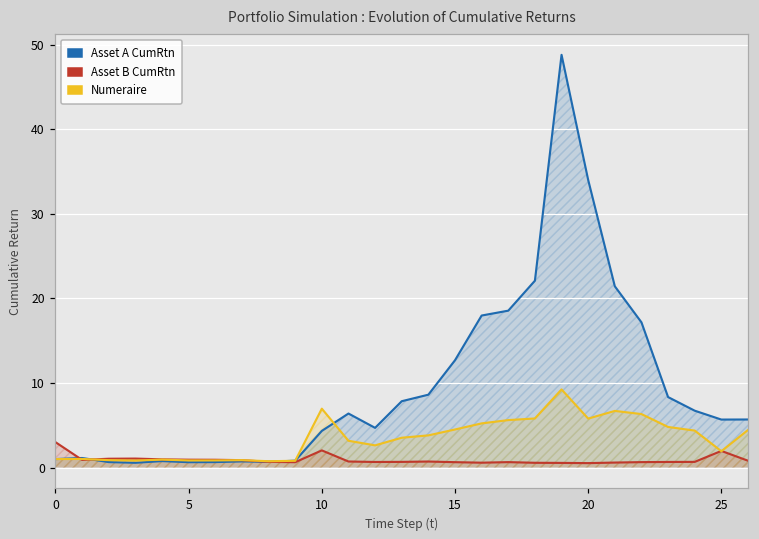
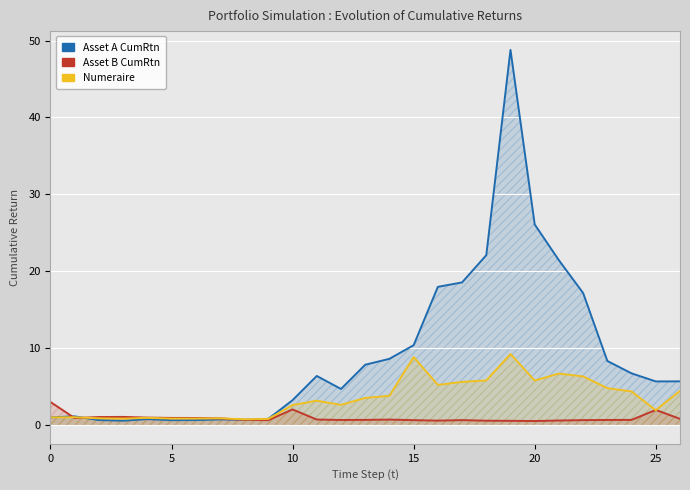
  {
    "Asset A CumRtn": {
-     "10": 4,
-     "15": 13,
-     "20": 34,
+     "10": 3,
+     "15": 10,
+     "20": 26,
      "25": 6
    },
    "Asset B CumRtn": {
      "0": 3,
      "10": 2,
      "15": 1,
      "20": 1
    },
    "Numeraire": {
-     "10": 7,
-     "15": 4,
+     "10": 3,
+     "15": 9,
      "20": 6
    }
  }
